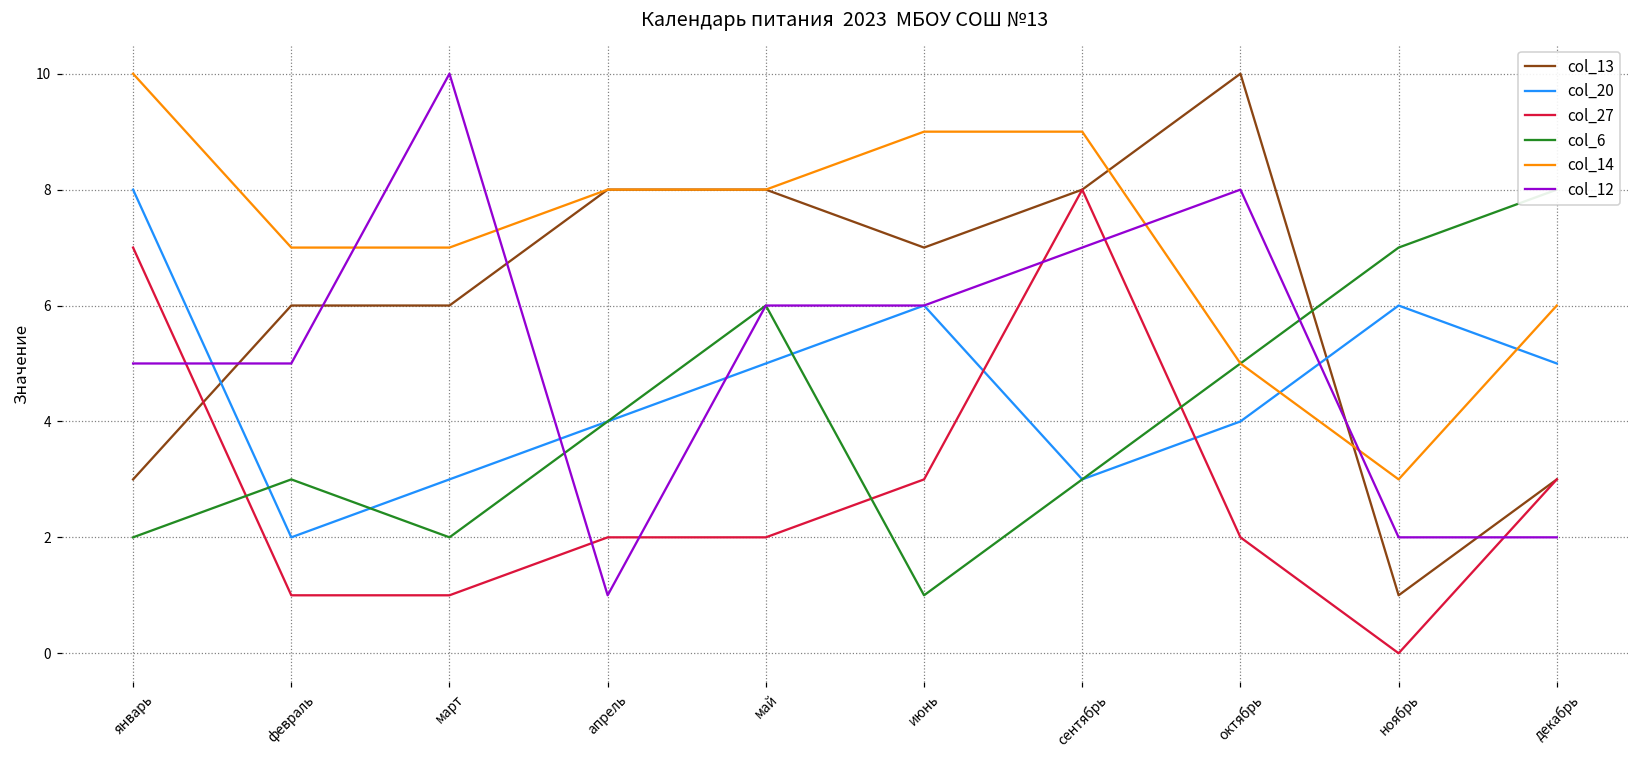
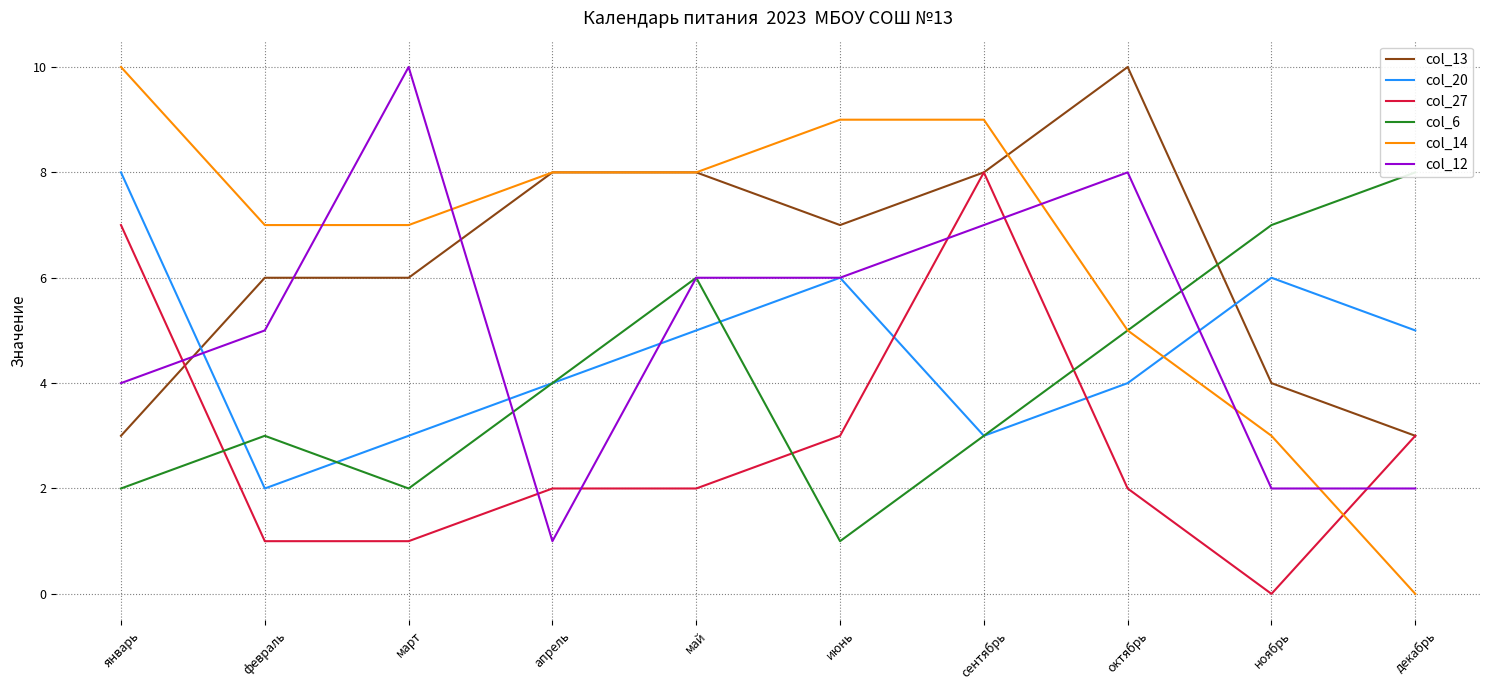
  {
    "col_13": {
      "январь": 3,
      "февраль": 6,
      "март": 6,
      "июнь": 7,
      "октябрь": 10,
-     "ноябрь": 1
+     "ноябрь": 4
    },
    "col_20": {
      "январь": 8,
      "февраль": 2,
      "март": 3,
      "май": 5,
      "октябрь": 4,
      "ноябрь": 6,
      "декабрь": 5
    },
    "col_27": {
      "январь": 7,
      "февраль": 1,
      "март": 1,
      "апрель": 2,
      "май": 2,
      "июнь": 3,
      "октябрь": 2,
      "ноябрь": 0
    },
    "col_6": {
      "январь": 2,
      "февраль": 3,
      "март": 2,
      "июнь": 1,
      "ноябрь": 7
    },
    "col_14": {
      "январь": 10,
      "февраль": 7,
      "март": 7,
      "июнь": 9,
      "сентябрь": 9,
      "ноябрь": 3,
-     "декабрь": 6
+     "декабрь": 0
    },
    "col_12": {
-     "январь": 5,
+     "январь": 4,
      "февраль": 5,
      "март": 10,
      "апрель": 1,
      "сентябрь": 7,
      "октябрь": 8,
      "ноябрь": 2,
      "декабрь": 2
    }
  }
